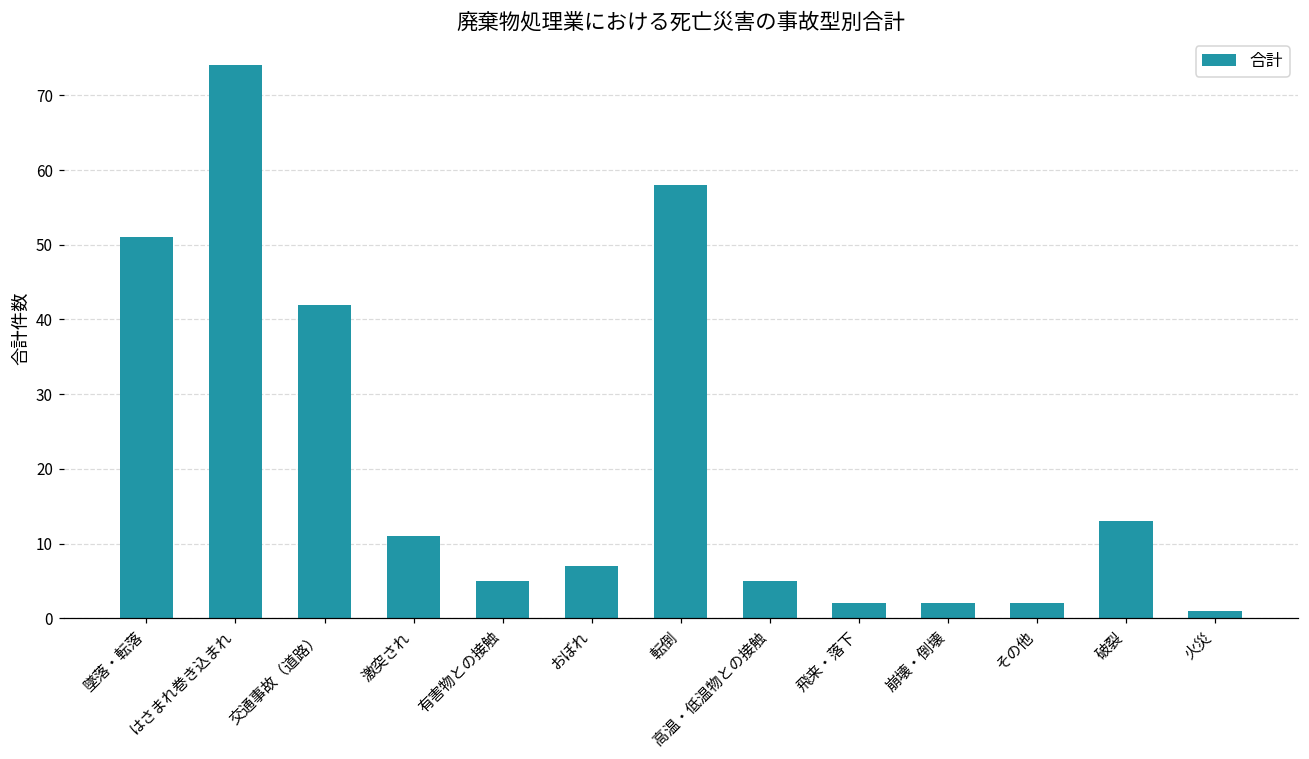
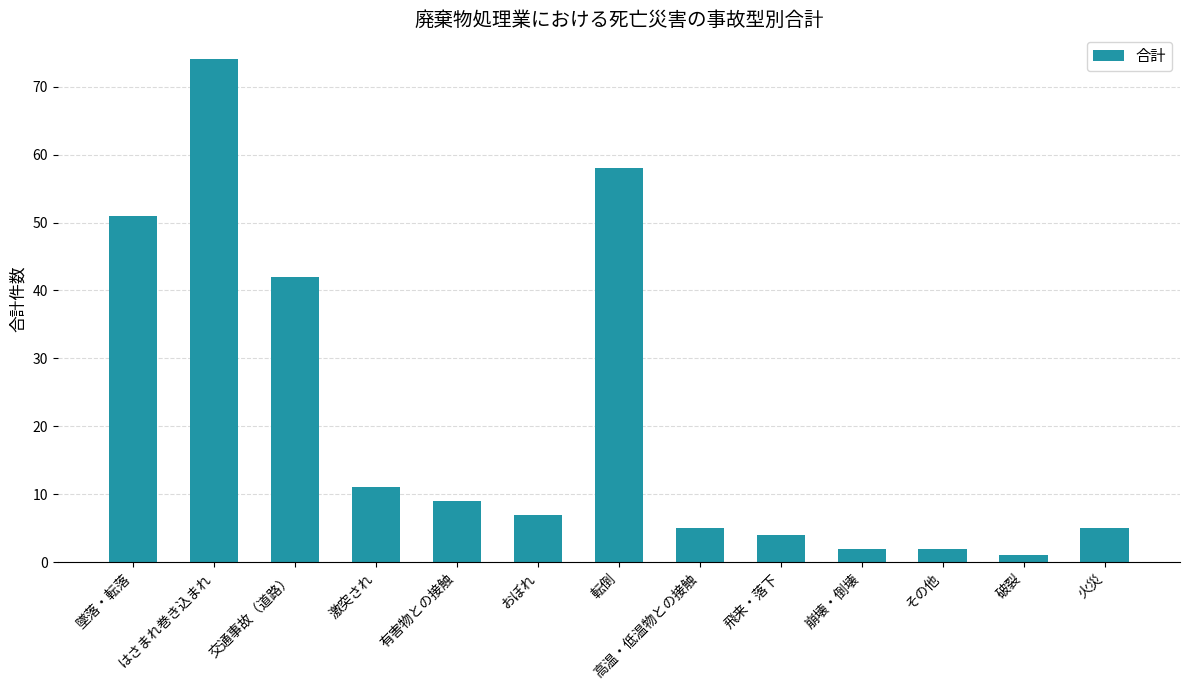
  {
    "墜落・転落": 51,
    "はさまれ巻き込まれ": 74,
    "交通事故（道路）": 42,
    "激突され": 11,
-   "有害物との接触": 5,
+   "有害物との接触": 9,
    "おぼれ": 7,
    "転倒": 58,
    "高温・低温物との接触": 5,
-   "飛来・落下": 2,
+   "飛来・落下": 4,
    "崩壊・倒壊": 2,
    "その他": 2,
-   "破裂": 13,
-   "火災": 1
+   "破裂": 1,
+   "火災": 5
  }
